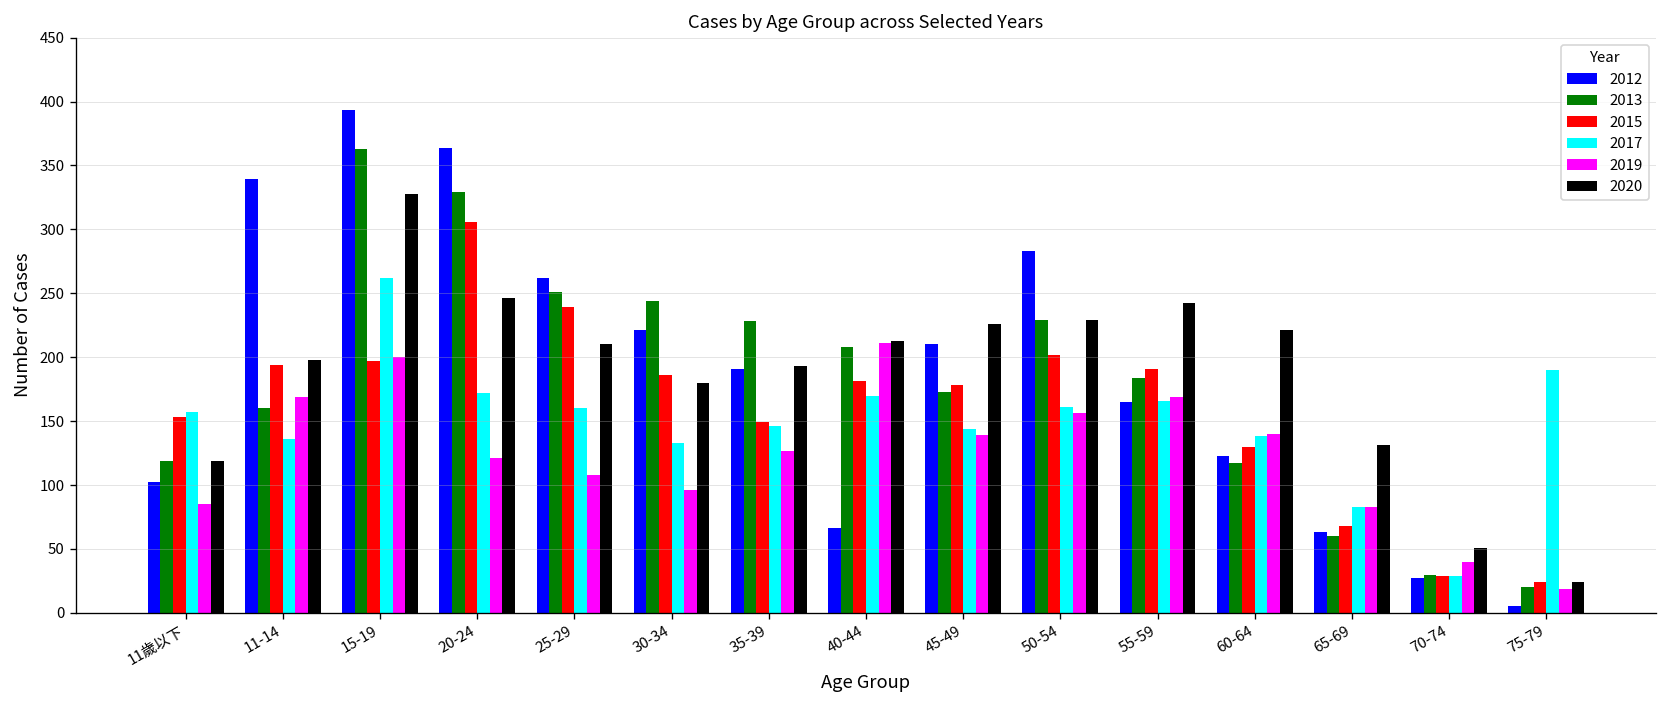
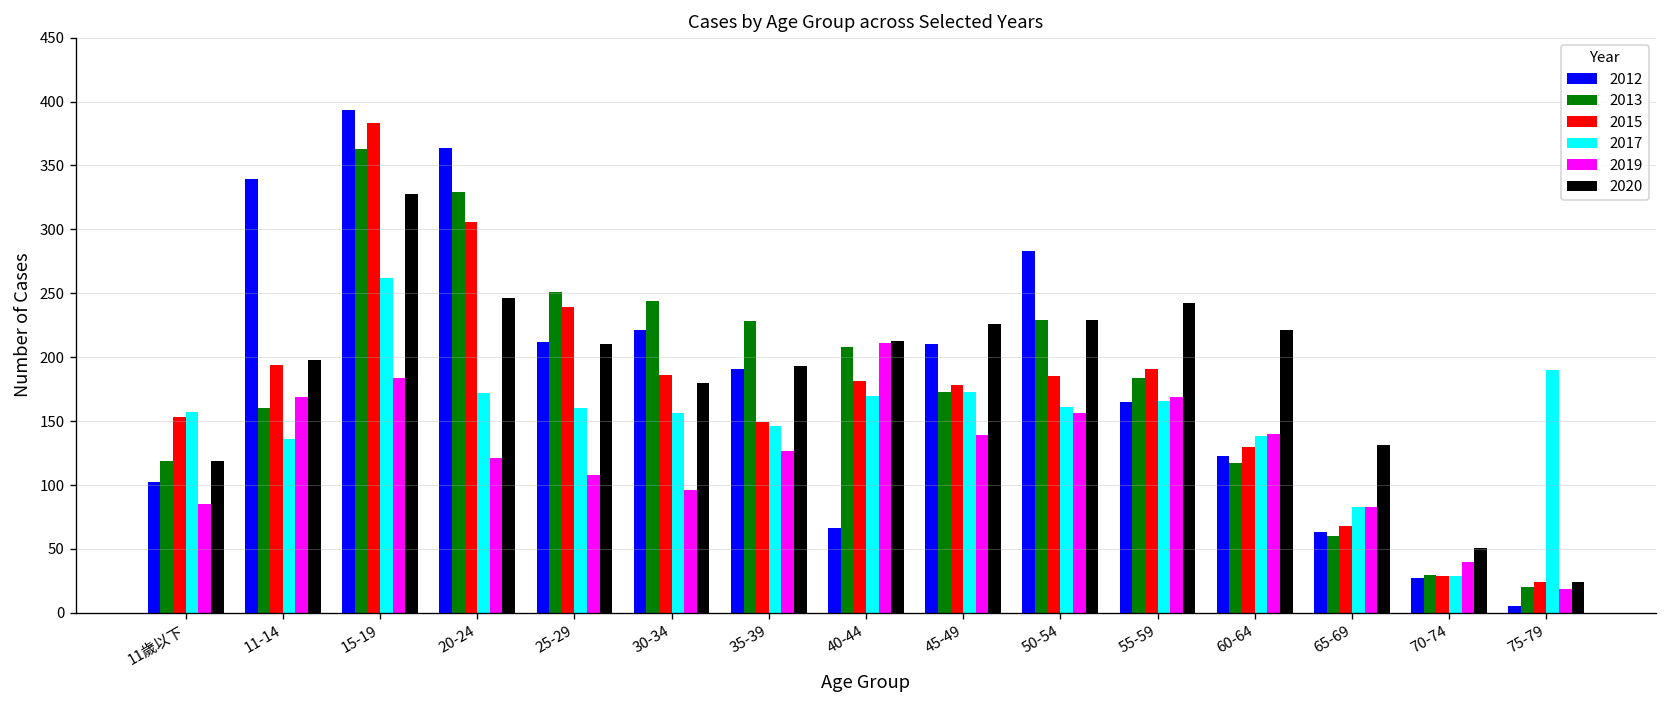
  {
    "2012": {
      "11歲以下": 102,
      "11-14": 339,
      "15-19": 393,
      "20-24": 364,
-     "25-29": 262,
+     "25-29": 212,
      "30-34": 221,
      "35-39": 191,
      "40-44": 66,
      "45-49": 210,
      "50-54": 283,
      "55-59": 165,
      "60-64": 123,
      "65-69": 63,
      "70-74": 27,
      "75-79": 5
    },
    "2013": {
      "11歲以下": 119,
      "11-14": 160,
      "15-19": 363,
      "20-24": 329,
      "25-29": 251,
      "30-34": 244,
      "35-39": 228,
      "40-44": 208,
      "45-49": 173,
      "50-54": 229,
      "55-59": 184,
      "60-64": 117,
      "65-69": 60,
      "70-74": 30,
      "75-79": 20
    },
    "2015": {
      "11歲以下": 153,
      "11-14": 194,
-     "15-19": 197,
+     "15-19": 383,
      "20-24": 306,
      "25-29": 239,
      "30-34": 186,
      "35-39": 149,
      "40-44": 181,
      "45-49": 178,
-     "50-54": 202,
+     "50-54": 185,
      "55-59": 191,
      "60-64": 130,
      "65-69": 68,
      "70-74": 29,
      "75-79": 24
    },
    "2017": {
      "11歲以下": 157,
      "11-14": 136,
      "15-19": 262,
      "20-24": 172,
      "25-29": 160,
-     "30-34": 133,
+     "30-34": 156,
      "35-39": 146,
      "40-44": 170,
-     "45-49": 144,
+     "45-49": 173,
      "50-54": 161,
      "55-59": 166,
      "60-64": 138,
      "65-69": 83,
      "70-74": 29,
      "75-79": 190
    },
    "2019": {
      "11歲以下": 85,
      "11-14": 169,
-     "15-19": 200,
+     "15-19": 184,
      "20-24": 121,
      "25-29": 108,
      "30-34": 96,
      "35-39": 127,
      "40-44": 211,
      "45-49": 139,
      "50-54": 156,
      "55-59": 169,
      "60-64": 140,
      "65-69": 83,
      "70-74": 40,
      "75-79": 19
    },
    "2020": {
      "11歲以下": 119,
      "11-14": 198,
      "15-19": 328,
      "20-24": 246,
      "25-29": 210,
      "30-34": 180,
      "35-39": 193,
      "40-44": 213,
      "45-49": 226,
      "50-54": 229,
      "55-59": 242,
      "60-64": 221,
      "65-69": 131,
      "70-74": 51,
      "75-79": 24
    }
  }
